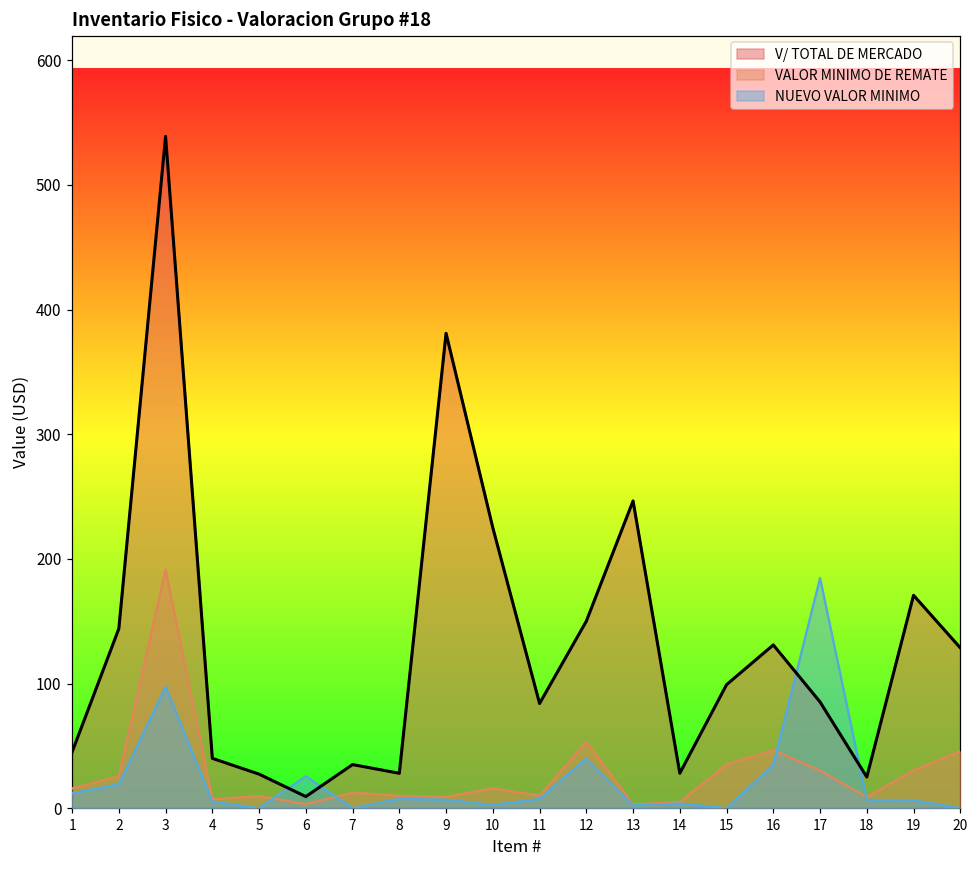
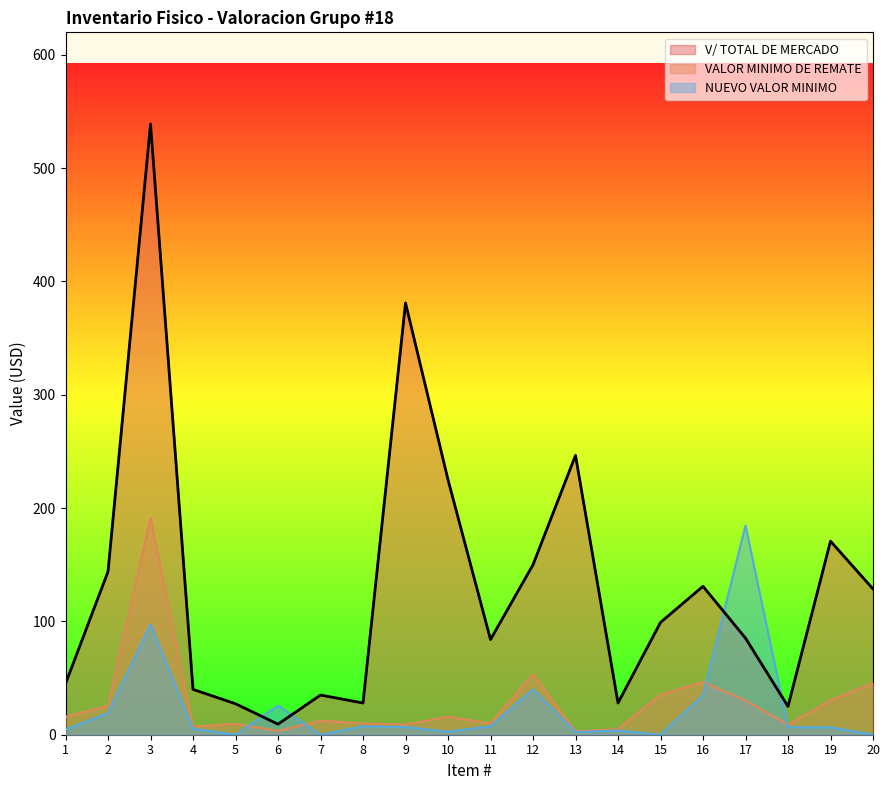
  {
    "NUEVO VALOR MINIMO": {
-     "1": 12,
+     "1": 5,
      "2": 19,
      "3": 97,
      "5": 0,
      "6": 26,
      "7": 0,
      "8": 7,
      "9": 7,
      "10": 3,
      "11": 7,
      "12": 40,
      "15": 0,
      "16": 35,
      "17": 185,
      "19": 6,
      "20": 0
    }
  }
